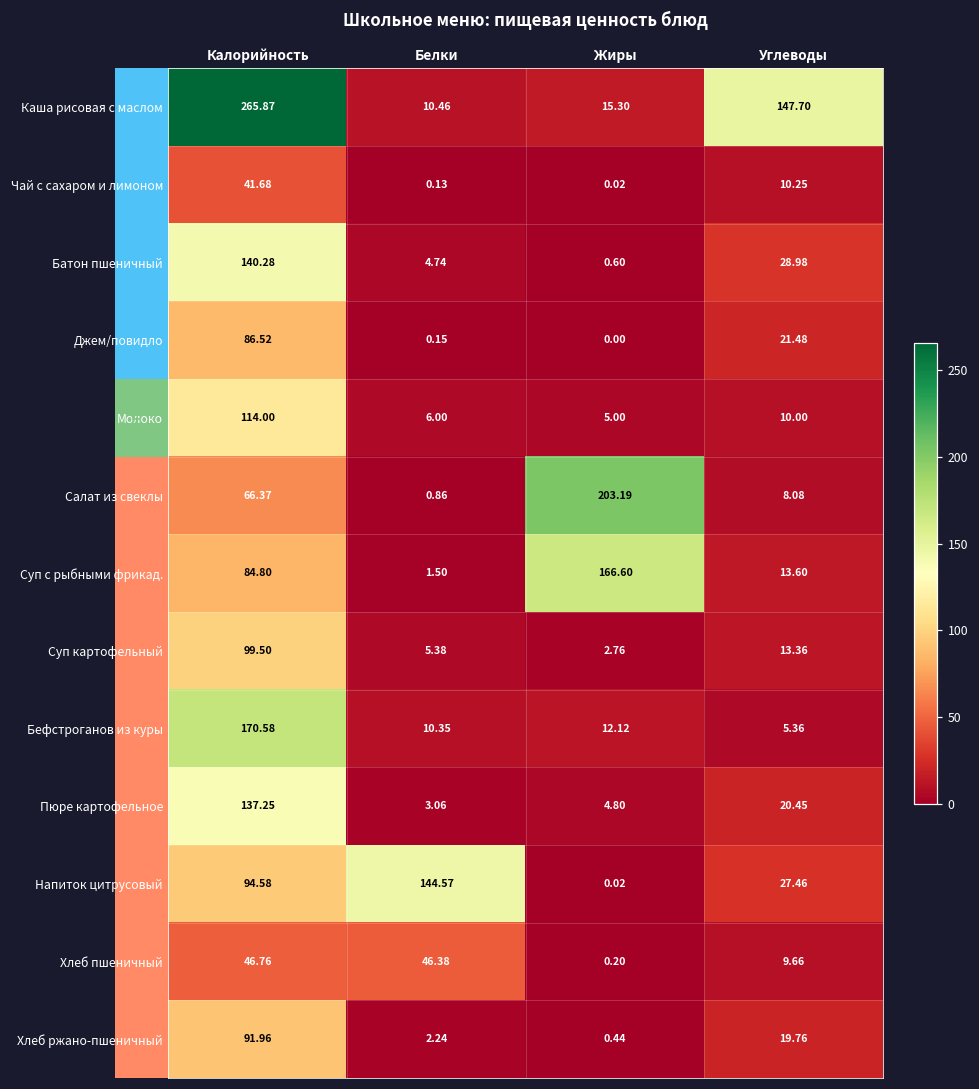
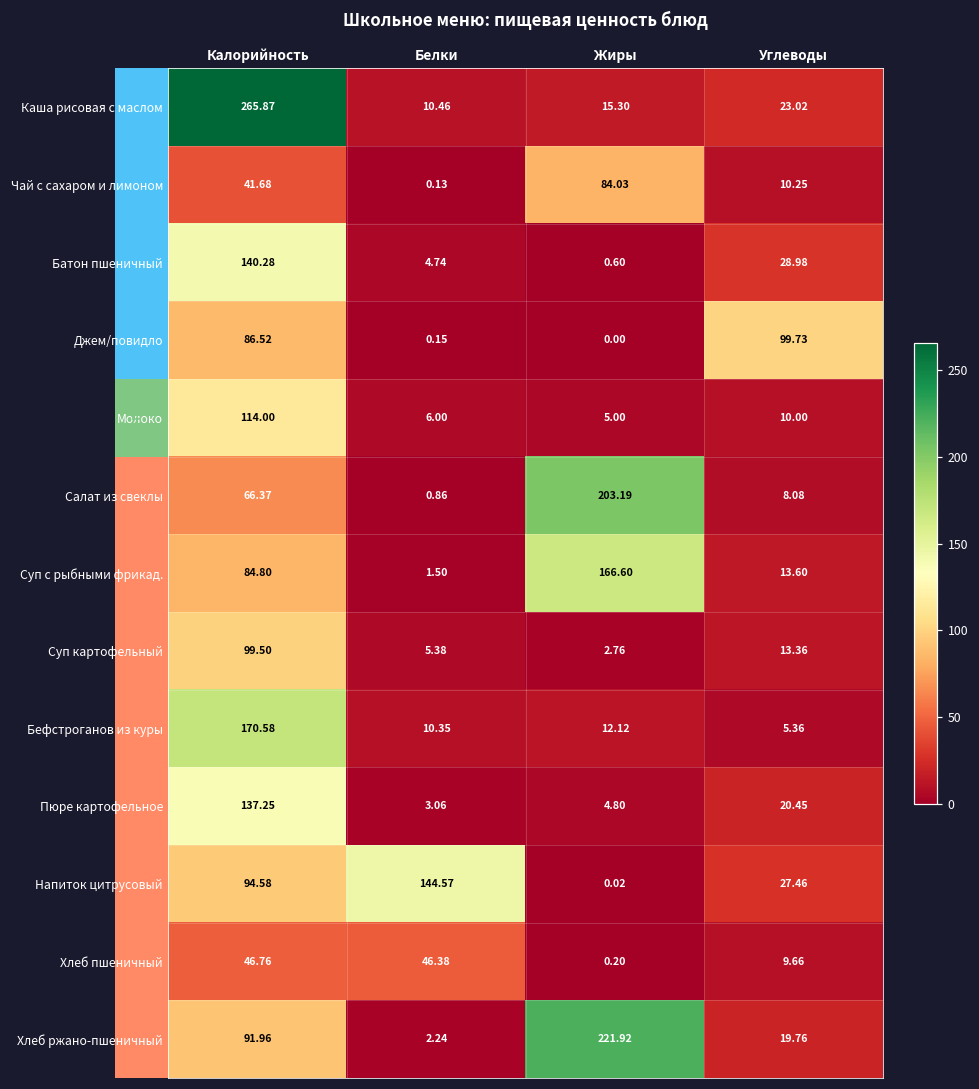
  {
    "Каша рисовая с маслом": {
      "Калорийность": 265.87,
      "Белки": 10.46,
      "Жиры": 15.30,
-     "Углеводы": 147.70
+     "Углеводы": 23.02
    },
    "Чай с сахаром и лимоном": {
      "Калорийность": 41.68,
      "Белки": 0.13,
-     "Жиры": 0.02,
+     "Жиры": 84.03,
      "Углеводы": 10.25
    },
    "Батон пшеничный": {
      "Калорийность": 140.28,
      "Белки": 4.74,
      "Жиры": 0.60,
      "Углеводы": 28.98
    },
    "Джем/повидло": {
      "Калорийность": 86.52,
      "Белки": 0.15,
      "Жиры": 0.00,
-     "Углеводы": 21.48
+     "Углеводы": 99.73
    },
    "Молоко": {
      "Калорийность": 114.00,
      "Белки": 6.00,
      "Жиры": 5.00,
      "Углеводы": 10.00
    },
    "Салат из свеклы": {
      "Калорийность": 66.37,
      "Белки": 0.86,
      "Жиры": 203.19,
      "Углеводы": 8.08
    },
    "Суп с рыбными фрикад.": {
      "Калорийность": 84.80,
      "Белки": 1.50,
      "Жиры": 166.60,
      "Углеводы": 13.60
    },
    "Суп картофельный": {
      "Калорийность": 99.50,
      "Белки": 5.38,
      "Жиры": 2.76,
      "Углеводы": 13.36
    },
    "Бефстроганов из куры": {
      "Калорийность": 170.58,
      "Белки": 10.35,
      "Жиры": 12.12,
      "Углеводы": 5.36
    },
    "Пюре картофельное": {
      "Калорийность": 137.25,
      "Белки": 3.06,
      "Жиры": 4.80,
      "Углеводы": 20.45
    },
    "Напиток цитрусовый": {
      "Калорийность": 94.58,
      "Белки": 144.57,
      "Жиры": 0.02,
      "Углеводы": 27.46
    },
    "Хлеб пшеничный": {
      "Калорийность": 46.76,
      "Белки": 46.38,
      "Жиры": 0.20,
      "Углеводы": 9.66
    },
    "Хлеб ржано-пшеничный": {
      "Калорийность": 91.96,
      "Белки": 2.24,
-     "Жиры": 0.44,
+     "Жиры": 221.92,
      "Углеводы": 19.76
    }
  }
